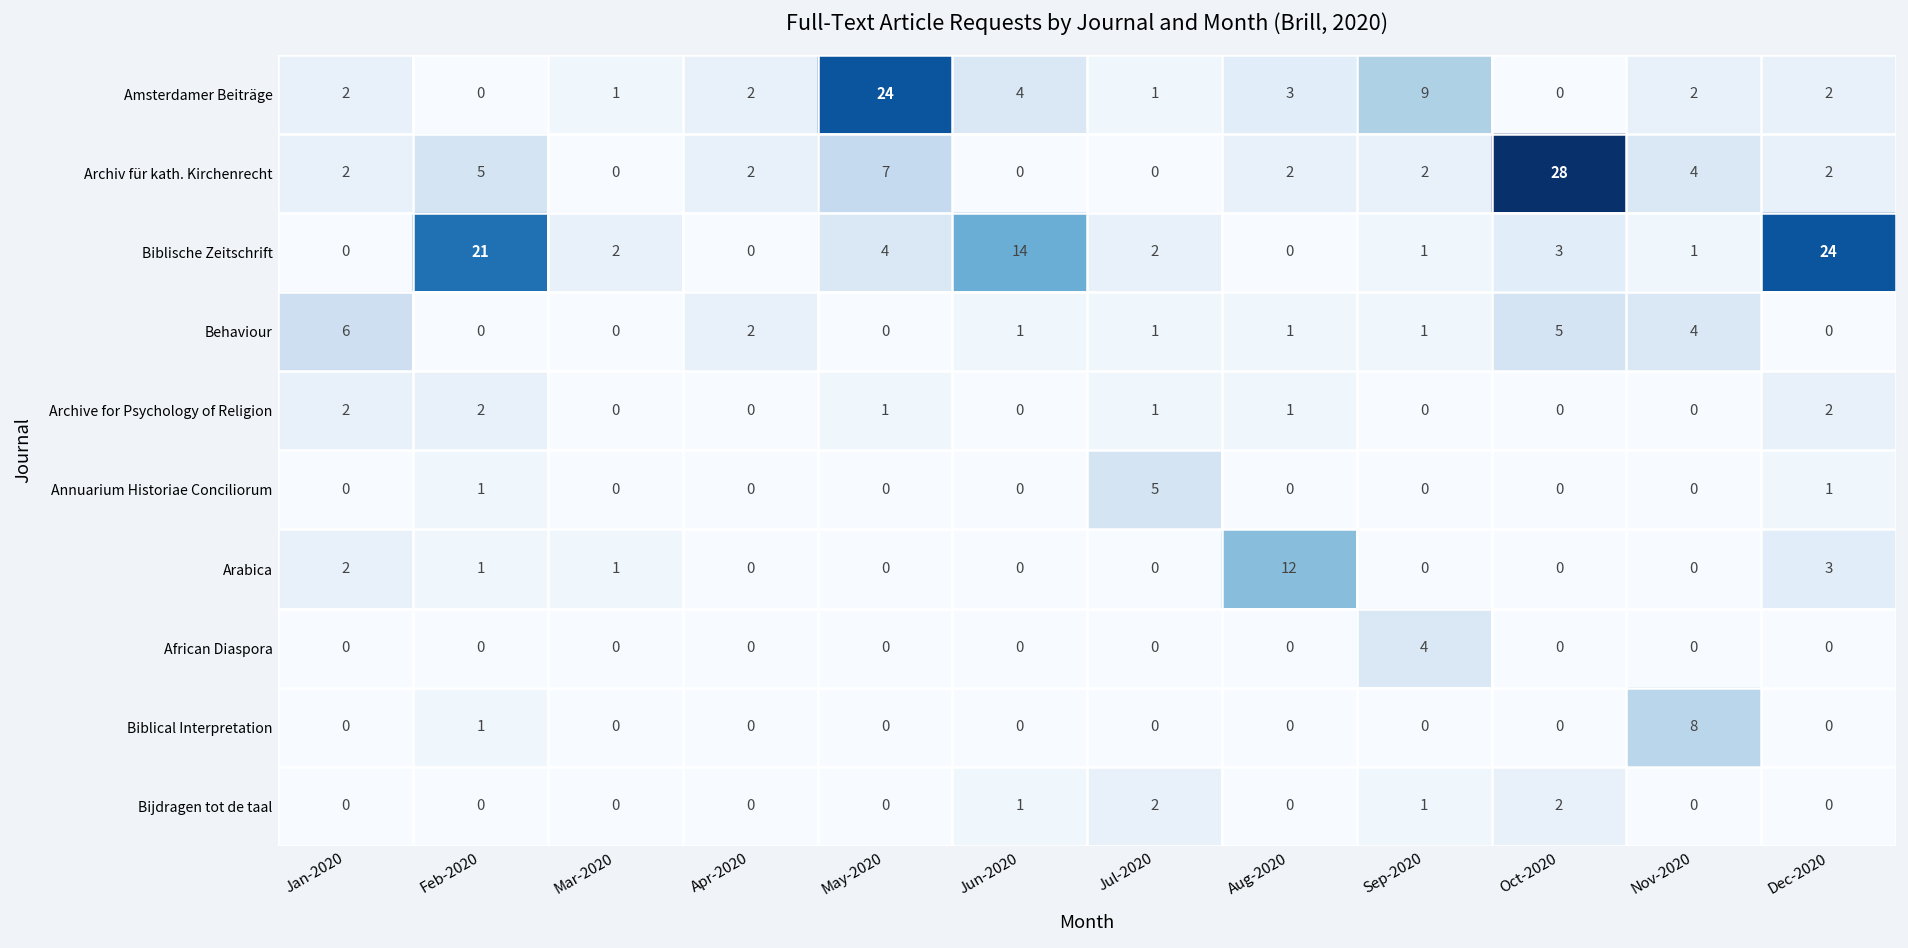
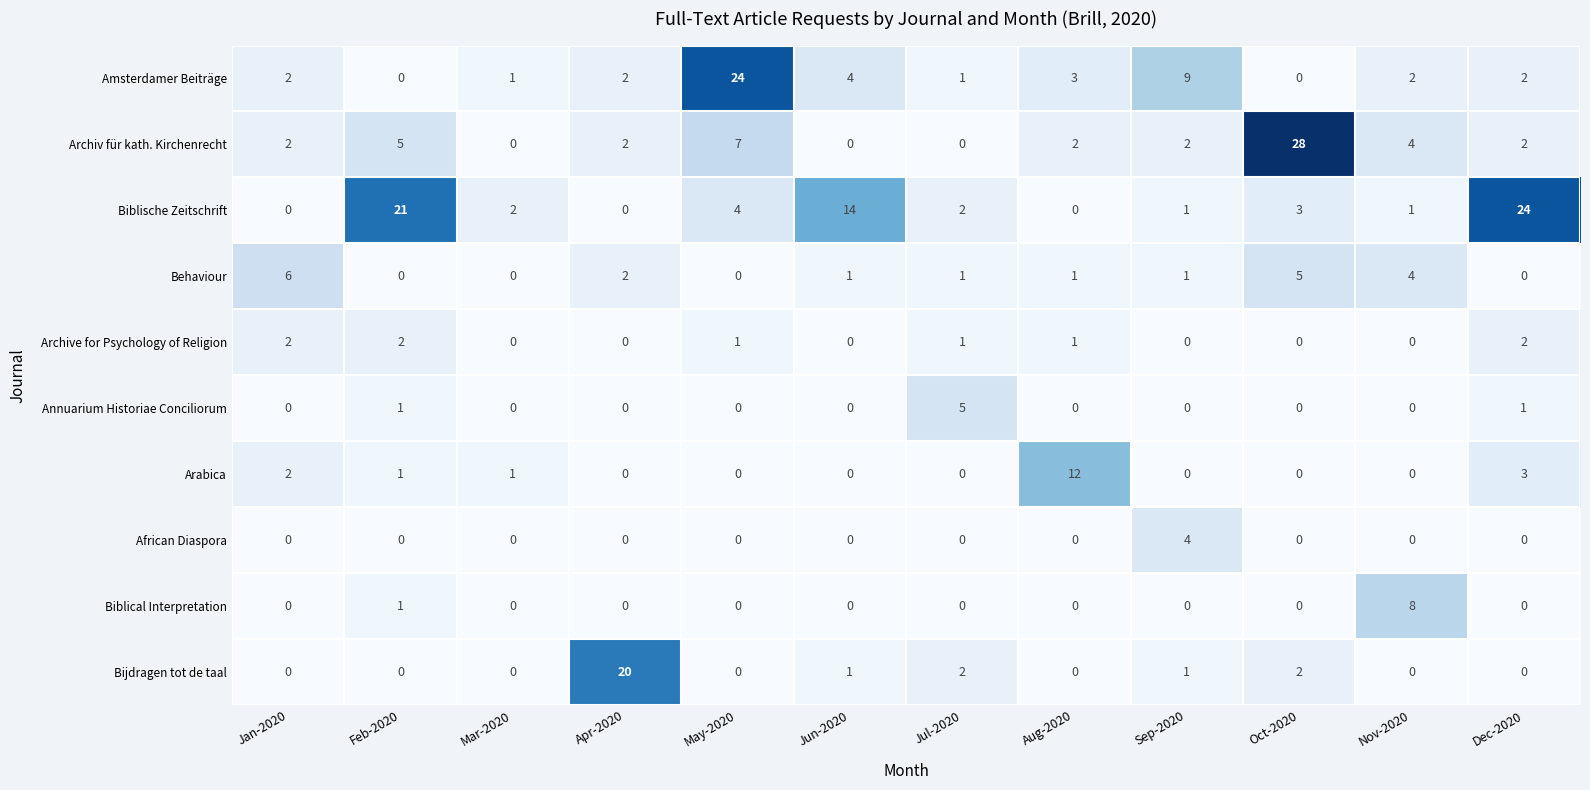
  {
    "Amsterdamer Beiträge": {
      "Jan-2020": 2,
      "Feb-2020": 0,
      "Mar-2020": 1,
      "Apr-2020": 2,
      "May-2020": 24,
      "Jun-2020": 4,
      "Jul-2020": 1,
      "Aug-2020": 3,
      "Sep-2020": 9,
      "Oct-2020": 0,
      "Nov-2020": 2,
      "Dec-2020": 2
    },
    "Archiv für kath. Kirchenrecht": {
      "Jan-2020": 2,
      "Feb-2020": 5,
      "Mar-2020": 0,
      "Apr-2020": 2,
      "May-2020": 7,
      "Jun-2020": 0,
      "Jul-2020": 0,
      "Aug-2020": 2,
      "Sep-2020": 2,
      "Oct-2020": 28,
      "Nov-2020": 4,
      "Dec-2020": 2
    },
    "Biblische Zeitschrift": {
      "Jan-2020": 0,
      "Feb-2020": 21,
      "Mar-2020": 2,
      "Apr-2020": 0,
      "May-2020": 4,
      "Jun-2020": 14,
      "Jul-2020": 2,
      "Aug-2020": 0,
      "Sep-2020": 1,
      "Oct-2020": 3,
      "Nov-2020": 1,
      "Dec-2020": 24
    },
    "Behaviour": {
      "Jan-2020": 6,
      "Feb-2020": 0,
      "Mar-2020": 0,
      "Apr-2020": 2,
      "May-2020": 0,
      "Jun-2020": 1,
      "Jul-2020": 1,
      "Aug-2020": 1,
      "Sep-2020": 1,
      "Oct-2020": 5,
      "Nov-2020": 4,
      "Dec-2020": 0
    },
    "Archive for Psychology of Religion": {
      "Jan-2020": 2,
      "Feb-2020": 2,
      "Mar-2020": 0,
      "Apr-2020": 0,
      "May-2020": 1,
      "Jun-2020": 0,
      "Jul-2020": 1,
      "Aug-2020": 1,
      "Sep-2020": 0,
      "Oct-2020": 0,
      "Nov-2020": 0,
      "Dec-2020": 2
    },
    "Annuarium Historiae Conciliorum": {
      "Jan-2020": 0,
      "Feb-2020": 1,
      "Mar-2020": 0,
      "Apr-2020": 0,
      "May-2020": 0,
      "Jun-2020": 0,
      "Jul-2020": 5,
      "Aug-2020": 0,
      "Sep-2020": 0,
      "Oct-2020": 0,
      "Nov-2020": 0,
      "Dec-2020": 1
    },
    "Arabica": {
      "Jan-2020": 2,
      "Feb-2020": 1,
      "Mar-2020": 1,
      "Apr-2020": 0,
      "May-2020": 0,
      "Jun-2020": 0,
      "Jul-2020": 0,
      "Aug-2020": 12,
      "Sep-2020": 0,
      "Oct-2020": 0,
      "Nov-2020": 0,
      "Dec-2020": 3
    },
    "African Diaspora": {
      "Jan-2020": 0,
      "Feb-2020": 0,
      "Mar-2020": 0,
      "Apr-2020": 0,
      "May-2020": 0,
      "Jun-2020": 0,
      "Jul-2020": 0,
      "Aug-2020": 0,
      "Sep-2020": 4,
      "Oct-2020": 0,
      "Nov-2020": 0,
      "Dec-2020": 0
    },
    "Biblical Interpretation": {
      "Jan-2020": 0,
      "Feb-2020": 1,
      "Mar-2020": 0,
      "Apr-2020": 0,
      "May-2020": 0,
      "Jun-2020": 0,
      "Jul-2020": 0,
      "Aug-2020": 0,
      "Sep-2020": 0,
      "Oct-2020": 0,
      "Nov-2020": 8,
      "Dec-2020": 0
    },
    "Bijdragen tot de taal": {
      "Jan-2020": 0,
      "Feb-2020": 0,
      "Mar-2020": 0,
-     "Apr-2020": 0,
+     "Apr-2020": 20,
      "May-2020": 0,
      "Jun-2020": 1,
      "Jul-2020": 2,
      "Aug-2020": 0,
      "Sep-2020": 1,
      "Oct-2020": 2,
      "Nov-2020": 0,
      "Dec-2020": 0
    }
  }
